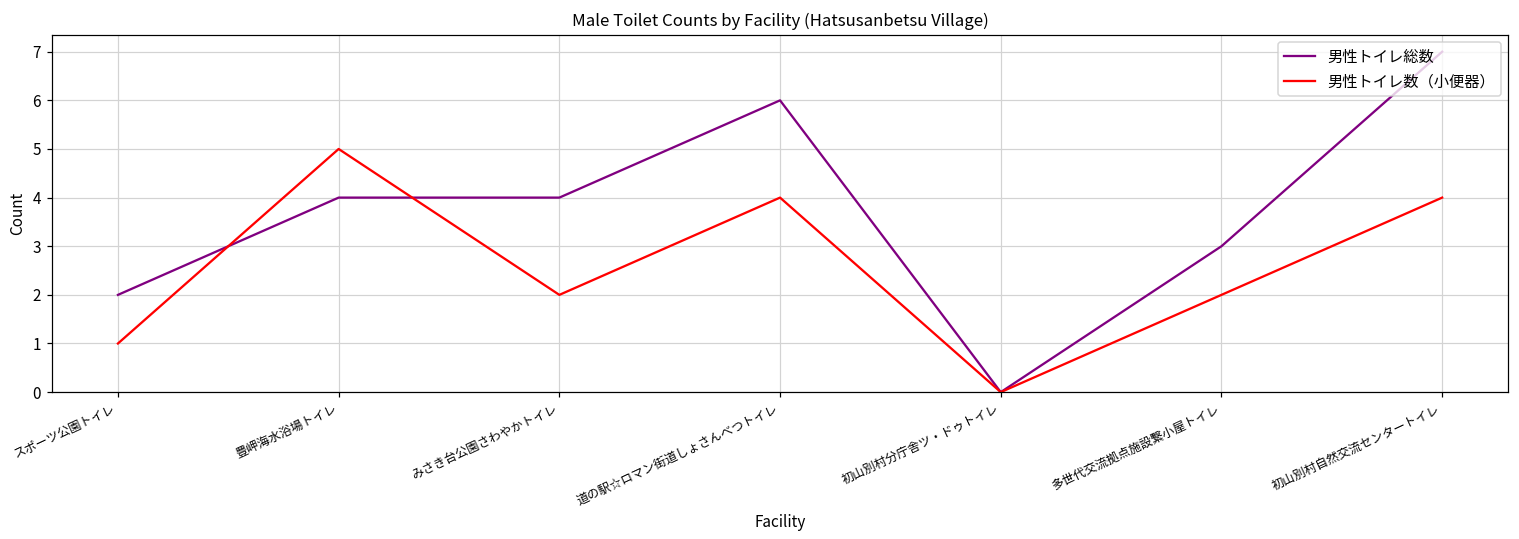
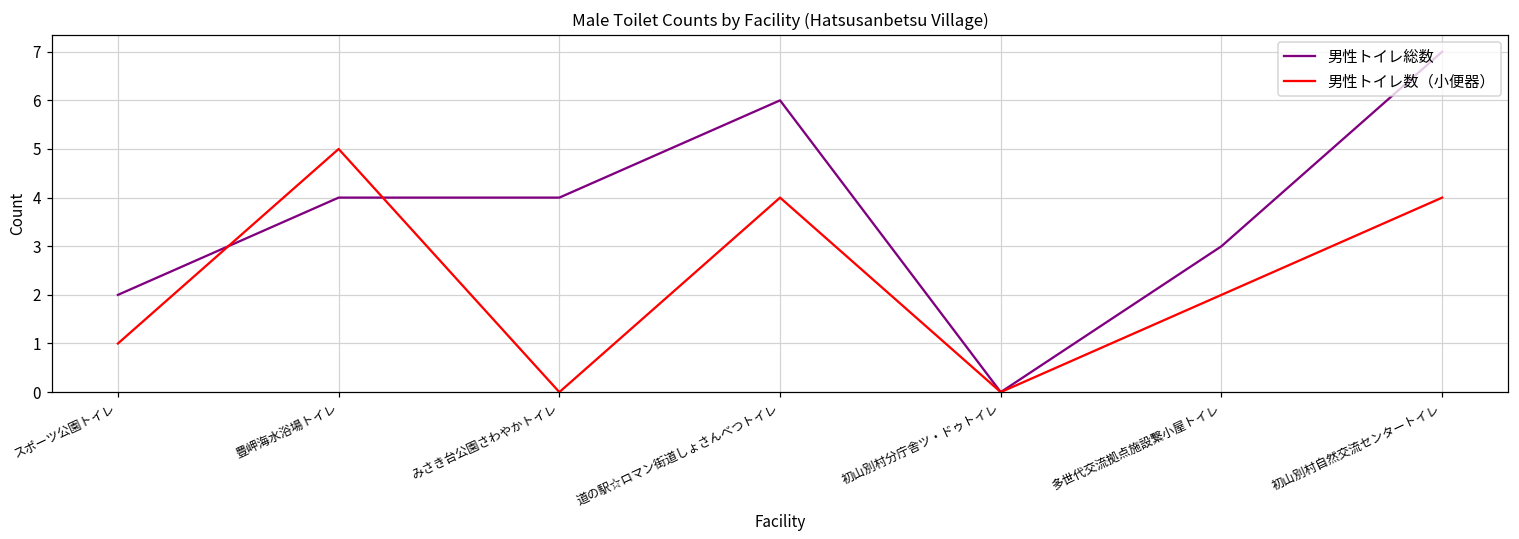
  {
    "男性トイレ総数": {
      "スポーツ公園トイレ": 2,
      "豊岬海水浴場トイレ": 4,
      "みさき台公園さわやかトイレ": 4,
      "道の駅☆ロマン街道しょさんべつトイレ": 6,
      "多世代交流拠点施設繋小屋トイレ": 3
    },
    "男性トイレ数（小便器）": {
      "スポーツ公園トイレ": 1,
      "豊岬海水浴場トイレ": 5,
-     "みさき台公園さわやかトイレ": 2,
+     "みさき台公園さわやかトイレ": 0,
      "道の駅☆ロマン街道しょさんべつトイレ": 4,
      "多世代交流拠点施設繋小屋トイレ": 2,
      "初山別村自然交流センタートイレ": 4
    }
  }
